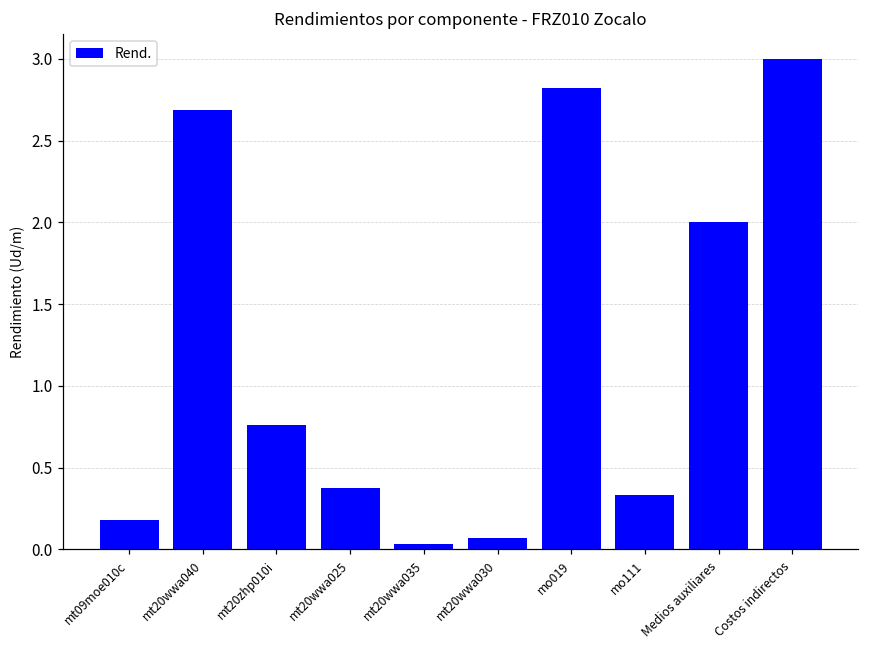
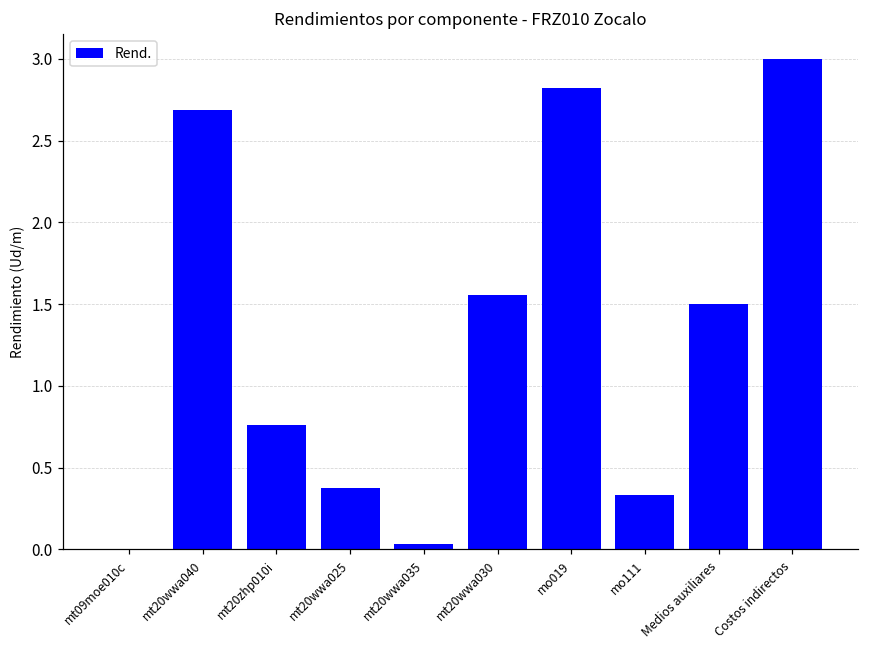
  {
-   "mt09moe010c": 0.18,
+   "mt09moe010c": 0.00,
    "mt20wwa040": 2.69,
    "mt20zhp010i": 0.76,
    "mt20wwa025": 0.38,
    "mt20wwa035": 0.04,
-   "mt20wwa030": 0.07,
+   "mt20wwa030": 1.56,
    "mo019": 2.82,
    "mo111": 0.33,
-   "Medios auxiliares": 2.0,
+   "Medios auxiliares": 1.5,
    "Costos indirectos": 3.00
  }
